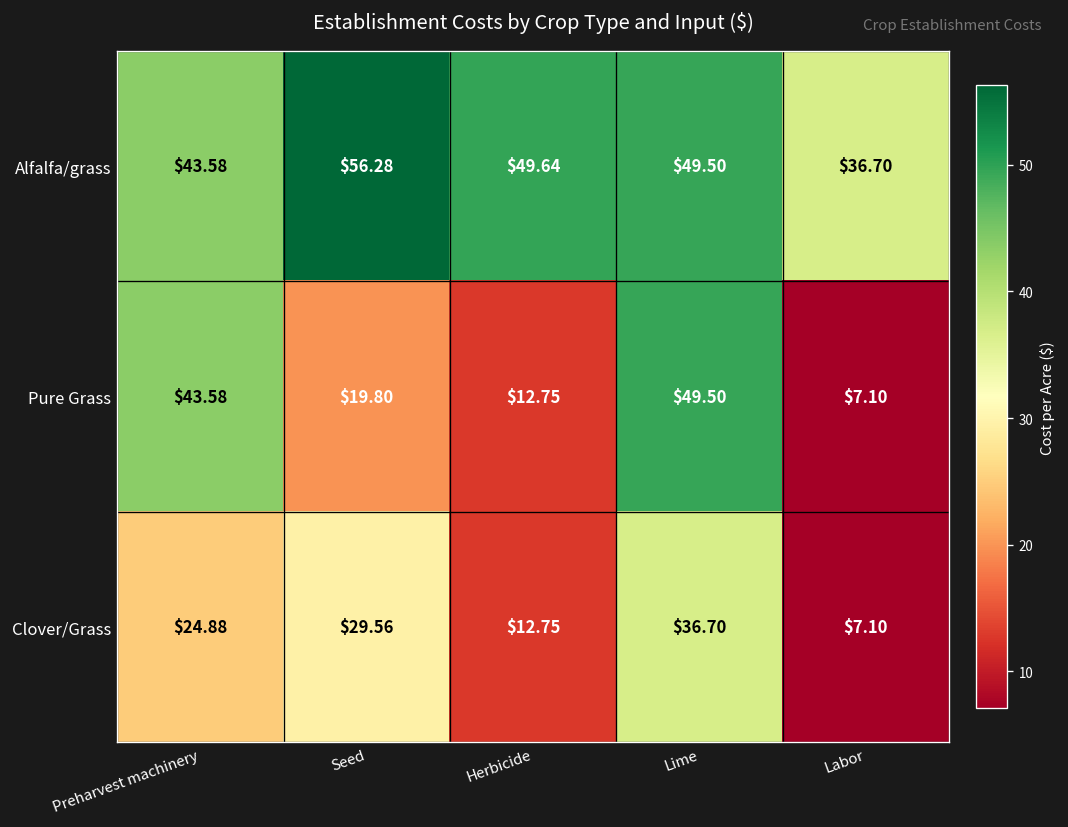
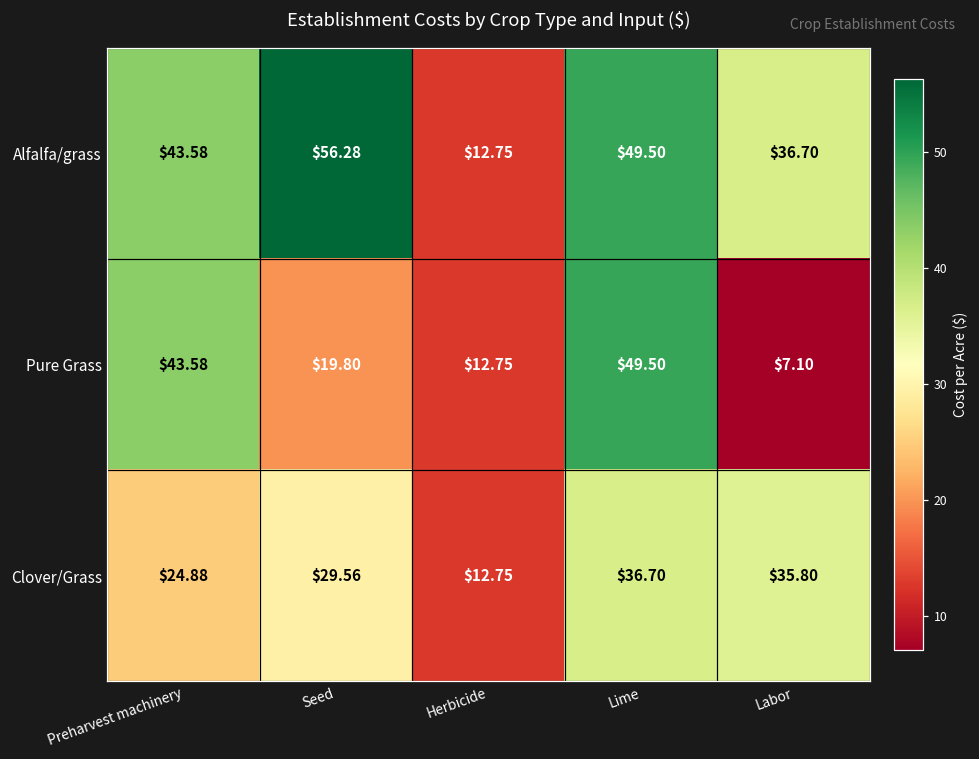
  {
    "Alfalfa/grass": {
      "Preharvest machinery": "$43.58",
      "Seed": "$56.28",
-     "Herbicide": "$49.64",
+     "Herbicide": "$12.75",
      "Lime": "$49.50",
      "Labor": "$36.70"
    },
    "Pure Grass": {
      "Preharvest machinery": "$43.58",
      "Seed": "$19.80",
      "Herbicide": "$12.75",
      "Lime": "$49.50",
      "Labor": "$7.10"
    },
    "Clover/Grass": {
      "Preharvest machinery": "$24.88",
      "Seed": "$29.56",
      "Herbicide": "$12.75",
      "Lime": "$36.70",
-     "Labor": "$7.10"
+     "Labor": "$35.80"
    }
  }
